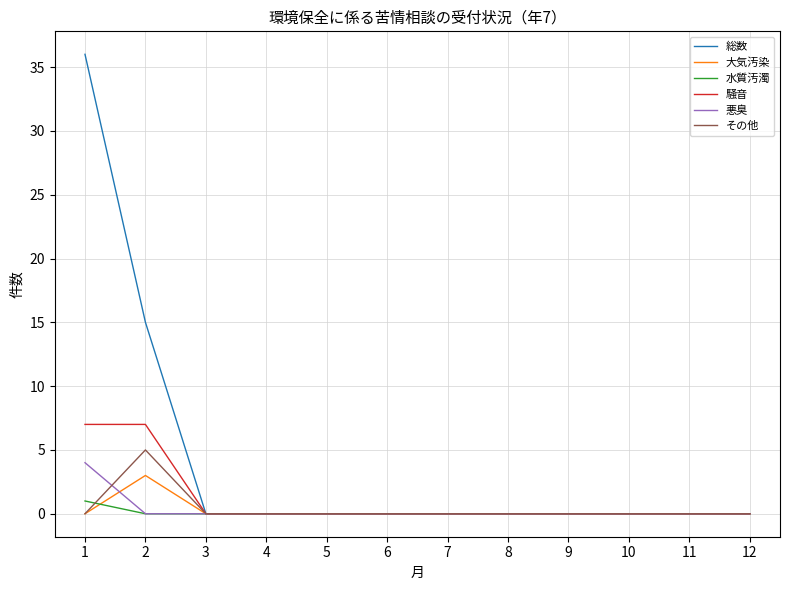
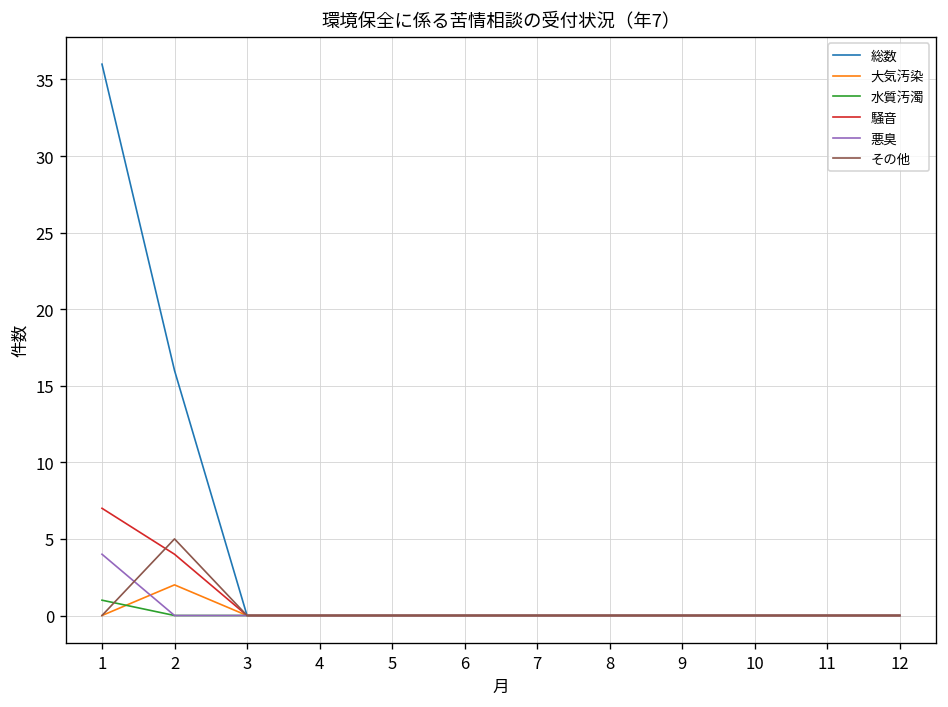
  {
    "総数": {
      "1": 36,
-     "2": 15
+     "2": 16
    },
    "大気汚染": {
-     "2": 3
+     "2": 2
    },
    "水質汚濁": {
      "1": 1
    },
    "騒音": {
      "1": 7,
-     "2": 7
+     "2": 4
    },
    "悪臭": {
      "1": 4
    },
    "その他": {
      "2": 5
    }
  }
